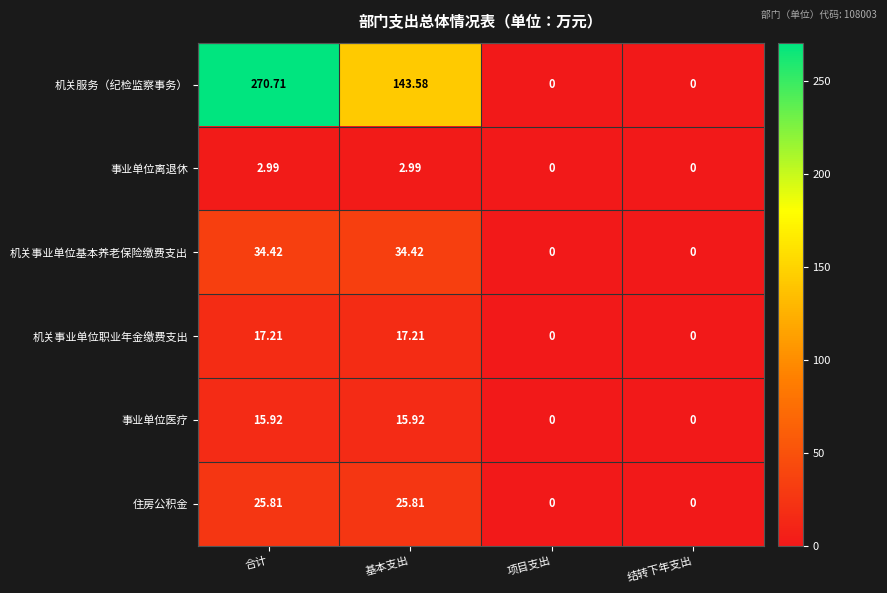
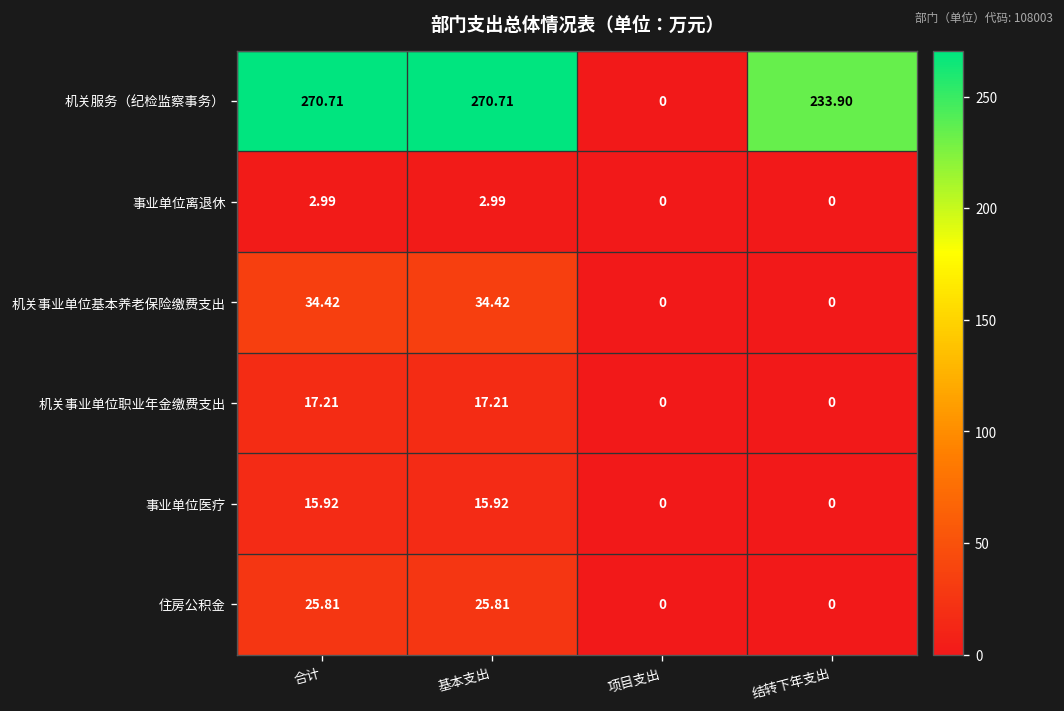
  {
    "机关服务（纪检监察事务）": {
      "合计": 270.71,
-     "基本支出": 143.58,
+     "基本支出": 270.71,
      "项目支出": 0,
-     "结转下年支出": 0
+     "结转下年支出": 233.90
    },
    "事业单位离退休": {
      "合计": 2.99,
      "基本支出": 2.99,
      "项目支出": 0,
      "结转下年支出": 0
    },
    "机关事业单位基本养老保险缴费支出": {
      "合计": 34.42,
      "基本支出": 34.42,
      "项目支出": 0,
      "结转下年支出": 0
    },
    "机关事业单位职业年金缴费支出": {
      "合计": 17.21,
      "基本支出": 17.21,
      "项目支出": 0,
      "结转下年支出": 0
    },
    "事业单位医疗": {
      "合计": 15.92,
      "基本支出": 15.92,
      "项目支出": 0,
      "结转下年支出": 0
    },
    "住房公积金": {
      "合计": 25.81,
      "基本支出": 25.81,
      "项目支出": 0,
      "结转下年支出": 0
    }
  }
